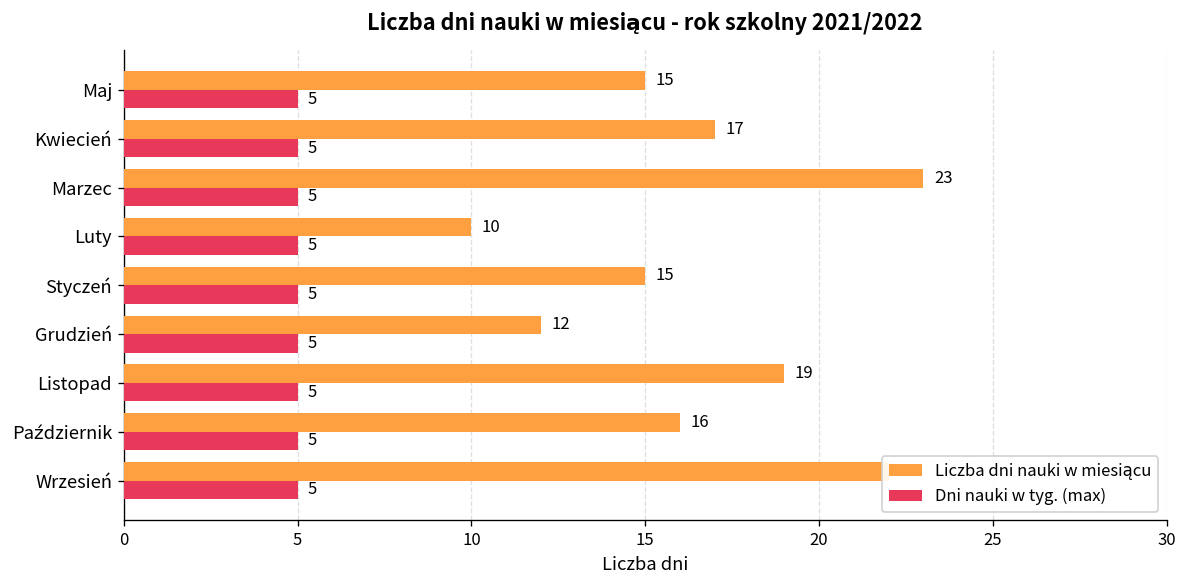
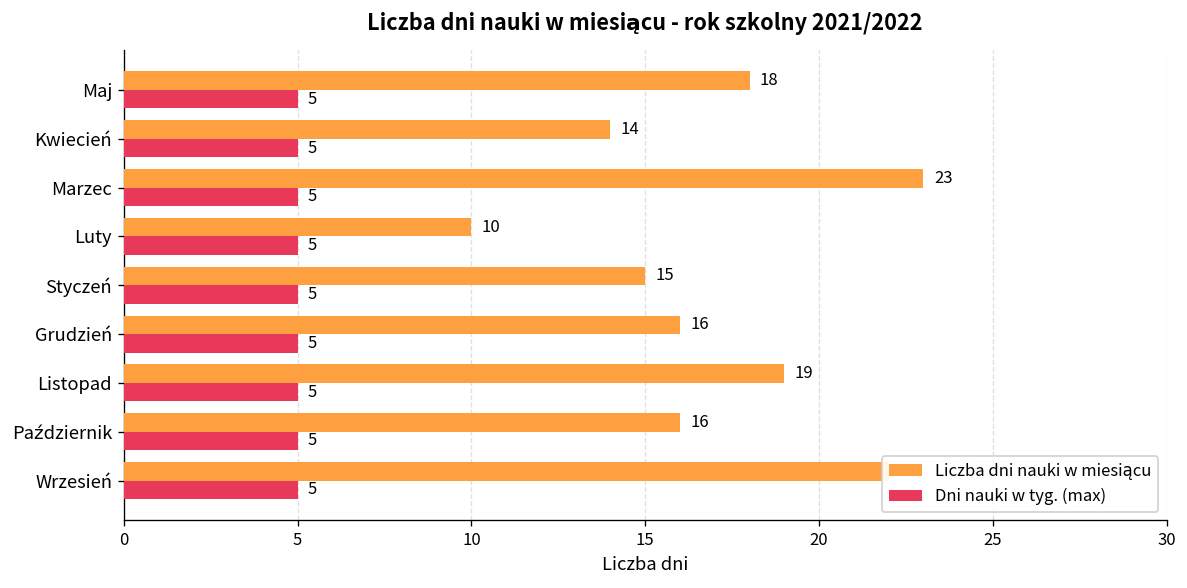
  {
    "Liczba dni nauki w miesiącu": {
-     "Maj": 15,
-     "Kwiecień": 17,
+     "Maj": 18,
+     "Kwiecień": 14,
      "Marzec": 23,
      "Luty": 10,
      "Styczeń": 15,
-     "Grudzień": 12,
+     "Grudzień": 16,
      "Listopad": 19,
      "Październik": 16
    },
    "Dni nauki w tyg. (max)": {
      "Maj": 5,
      "Kwiecień": 5,
      "Marzec": 5,
      "Luty": 5,
      "Styczeń": 5,
      "Grudzień": 5,
      "Listopad": 5,
      "Październik": 5,
      "Wrzesień": 5
    }
  }
